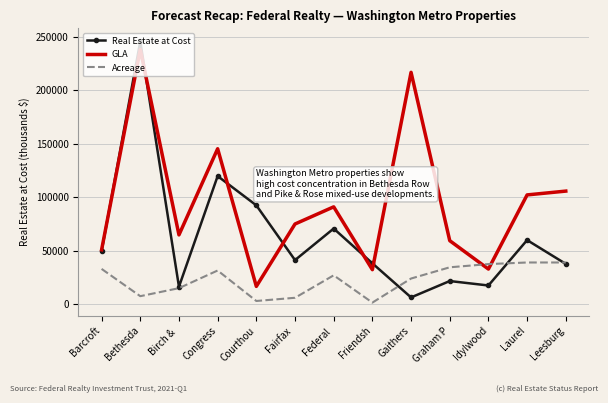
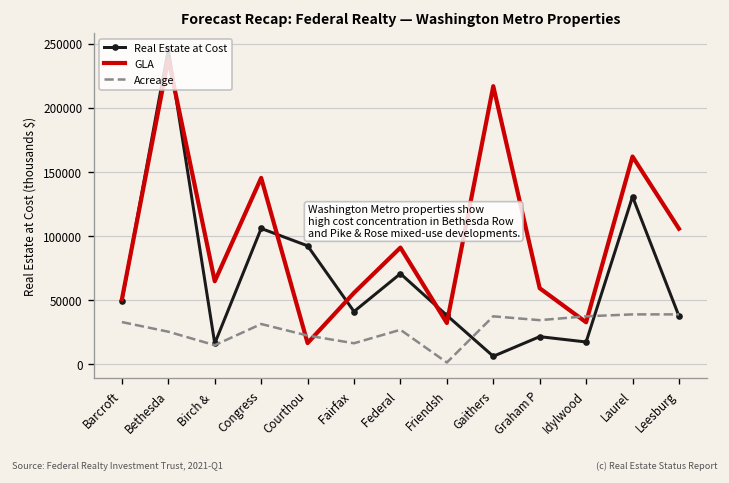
  {
    "Real Estate at Cost": {
-     "Congress": 120000,
+     "Congress": 106000,
      "Courthou": 92000,
      "Fairfax": 41000,
      "Federal": 71000,
      "Friendsh": 38000,
      "Gaithers": 6000,
      "Graham P": 22000,
      "Idylwood": 17000,
-     "Laurel": 60000
+     "Laurel": 131000
    },
    "GLA": {
      "Birch &": 65000,
      "Congress": 145000,
      "Courthou": 17000,
-     "Fairfax": 75000,
+     "Fairfax": 56000,
      "Federal": 91000,
      "Friendsh": 32000,
      "Gaithers": 217000,
      "Graham P": 59000,
      "Idylwood": 33000,
-     "Laurel": 102000,
+     "Laurel": 162000,
      "Leesburg": 106000
    },
    "Acreage": {
      "Barcroft": 33000,
-     "Bethesda": 8000,
+     "Bethesda": 26000,
      "Congress": 32000,
-     "Courthou": 3000,
-     "Fairfax": 6000,
+     "Courthou": 23000,
+     "Fairfax": 17000,
      "Federal": 27000,
      "Friendsh": 2000,
-     "Gaithers": 24000,
+     "Gaithers": 38000,
      "Graham P": 35000,
      "Idylwood": 38000,
      "Laurel": 39000
    }
  }
